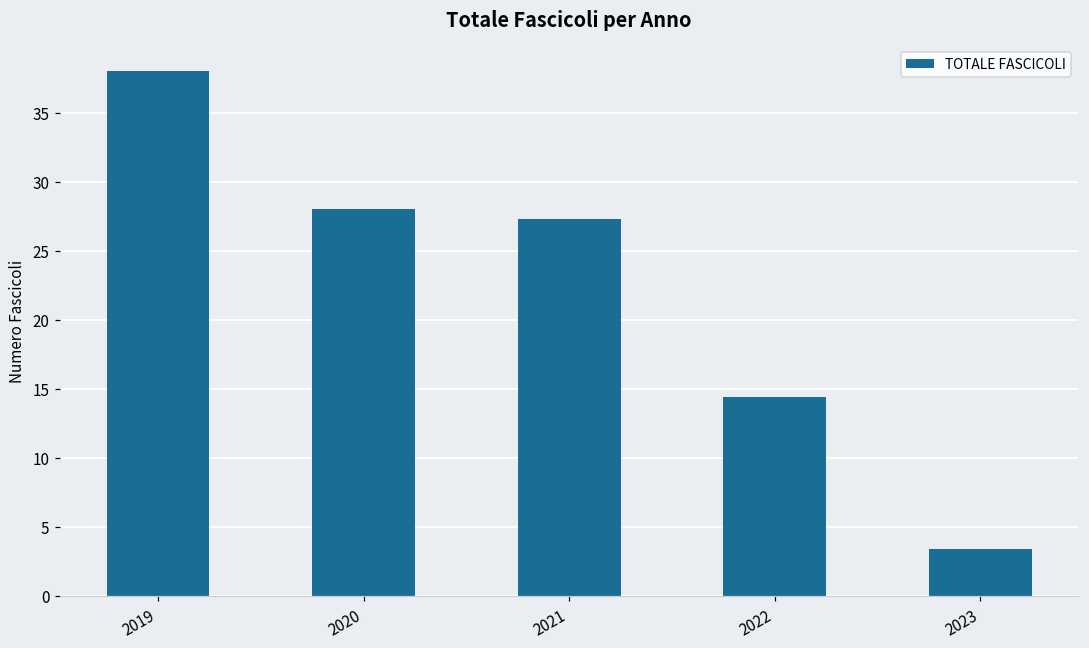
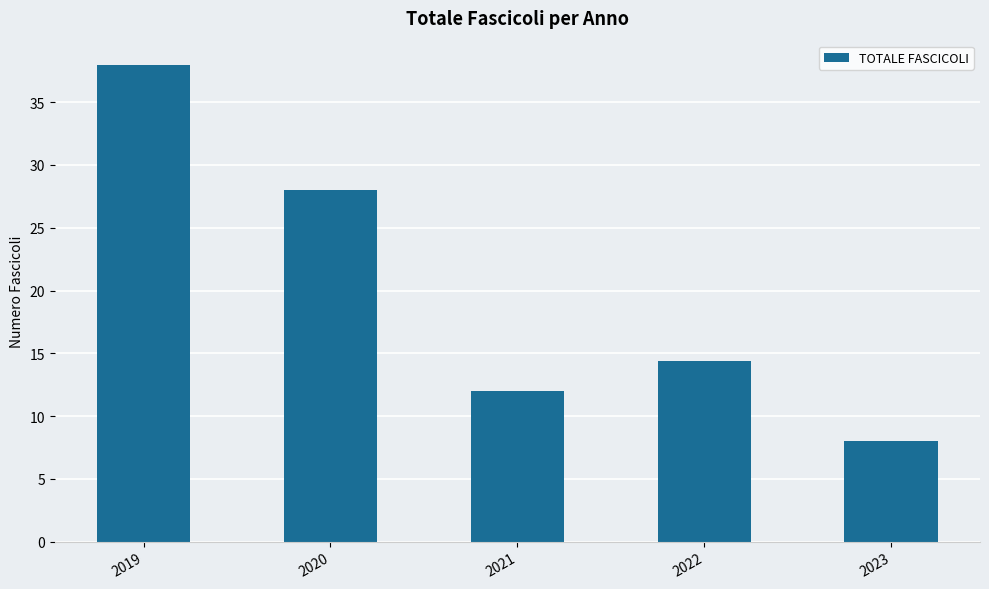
  {
    "2019": 38.0,
    "2020": 28.0,
-   "2021": 27.3,
+   "2021": 12.0,
    "2022": 14.4,
-   "2023": 3.4
+   "2023": 8.0
  }
